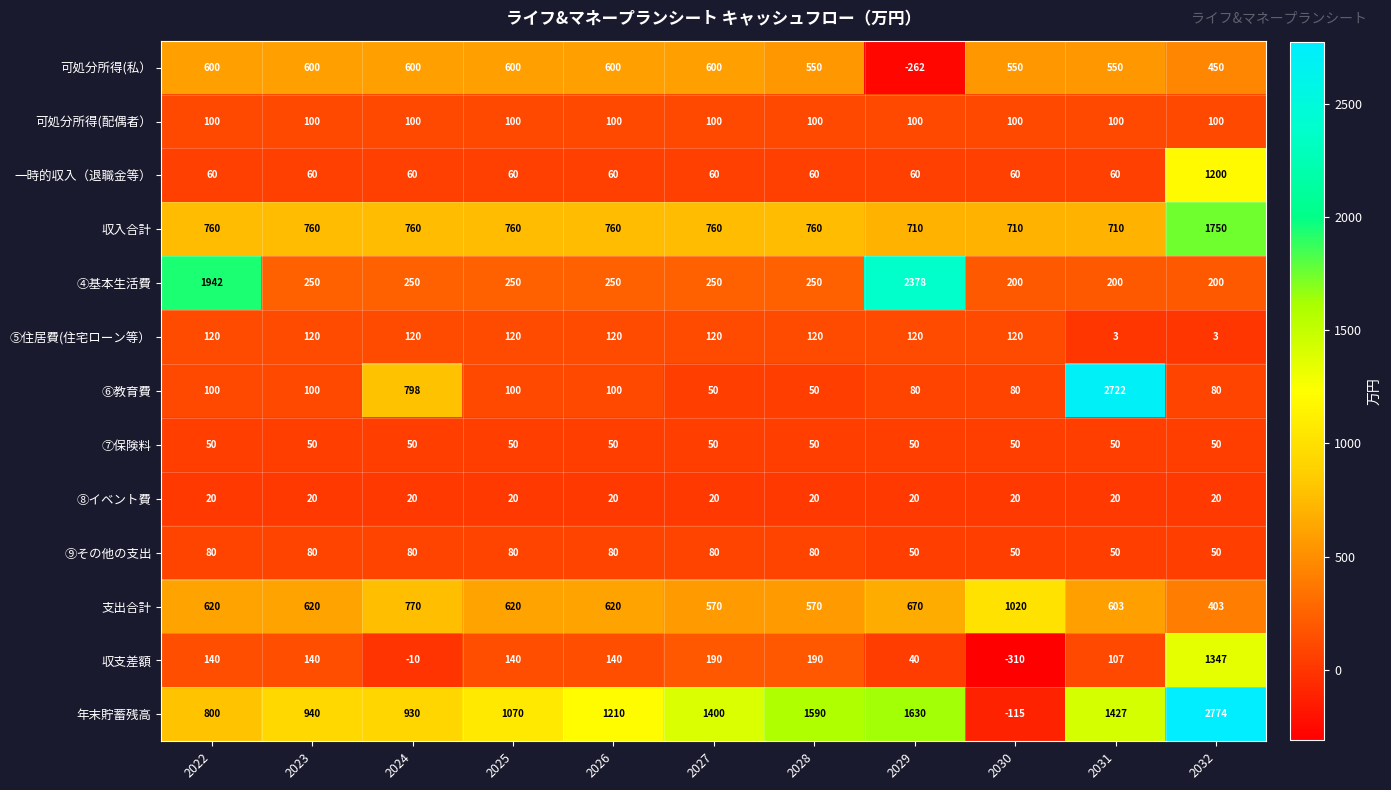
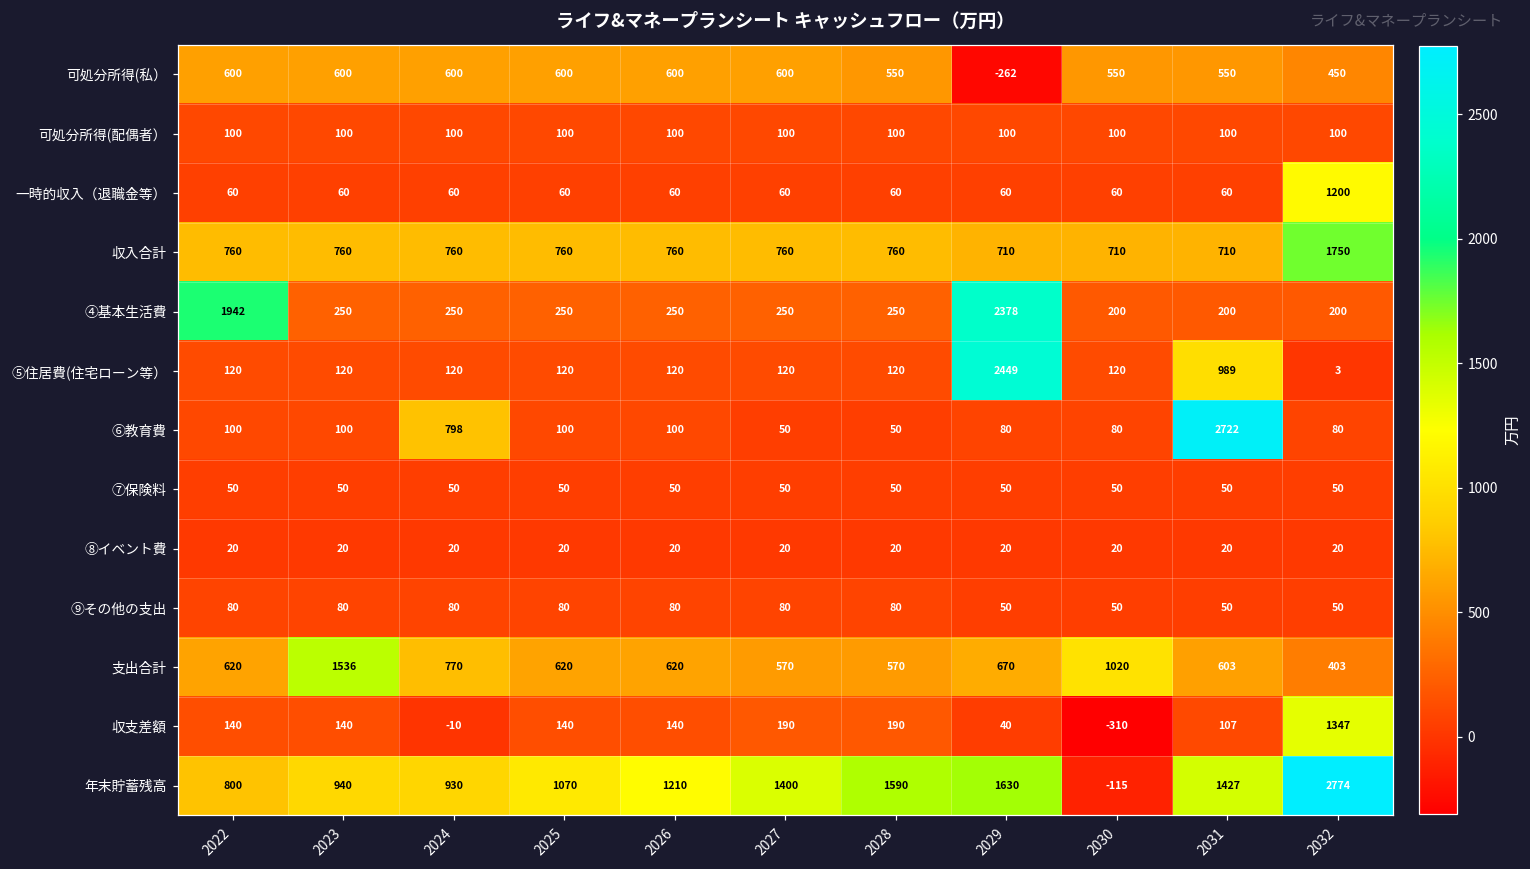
  {
    "可処分所得(私）": {
      "2022": 600,
      "2023": 600,
      "2024": 600,
      "2025": 600,
      "2026": 600,
      "2027": 600,
      "2028": 550,
      "2029": -262,
      "2030": 550,
      "2031": 550,
      "2032": 450
    },
    "可処分所得(配偶者）": {
      "2022": 100,
      "2023": 100,
      "2024": 100,
      "2025": 100,
      "2026": 100,
      "2027": 100,
      "2028": 100,
      "2029": 100,
      "2030": 100,
      "2031": 100,
      "2032": 100
    },
    "一時的収入（退職金等）": {
      "2022": 60,
      "2023": 60,
      "2024": 60,
      "2025": 60,
      "2026": 60,
      "2027": 60,
      "2028": 60,
      "2029": 60,
      "2030": 60,
      "2031": 60,
      "2032": 1200
    },
    "収入合計": {
      "2022": 760,
      "2023": 760,
      "2024": 760,
      "2025": 760,
      "2026": 760,
      "2027": 760,
      "2028": 760,
      "2029": 710,
      "2030": 710,
      "2031": 710,
      "2032": 1750
    },
    "④基本生活費": {
      "2022": 1942,
      "2023": 250,
      "2024": 250,
      "2025": 250,
      "2026": 250,
      "2027": 250,
      "2028": 250,
      "2029": 2378,
      "2030": 200,
      "2031": 200,
      "2032": 200
    },
    "⑤住居費(住宅ローン等）": {
      "2022": 120,
      "2023": 120,
      "2024": 120,
      "2025": 120,
      "2026": 120,
      "2027": 120,
      "2028": 120,
-     "2029": 120,
+     "2029": 2449,
      "2030": 120,
-     "2031": 3,
+     "2031": 989,
      "2032": 3
    },
    "⑥教育費": {
      "2022": 100,
      "2023": 100,
      "2024": 798,
      "2025": 100,
      "2026": 100,
      "2027": 50,
      "2028": 50,
      "2029": 80,
      "2030": 80,
      "2031": 2722,
      "2032": 80
    },
    "⑦保険料": {
      "2022": 50,
      "2023": 50,
      "2024": 50,
      "2025": 50,
      "2026": 50,
      "2027": 50,
      "2028": 50,
      "2029": 50,
      "2030": 50,
      "2031": 50,
      "2032": 50
    },
    "⑧イベント費": {
      "2022": 20,
      "2023": 20,
      "2024": 20,
      "2025": 20,
      "2026": 20,
      "2027": 20,
      "2028": 20,
      "2029": 20,
      "2030": 20,
      "2031": 20,
      "2032": 20
    },
    "⑨その他の支出": {
      "2022": 80,
      "2023": 80,
      "2024": 80,
      "2025": 80,
      "2026": 80,
      "2027": 80,
      "2028": 80,
      "2029": 50,
      "2030": 50,
      "2031": 50,
      "2032": 50
    },
    "支出合計": {
      "2022": 620,
-     "2023": 620,
+     "2023": 1536,
      "2024": 770,
      "2025": 620,
      "2026": 620,
      "2027": 570,
      "2028": 570,
      "2029": 670,
      "2030": 1020,
      "2031": 603,
      "2032": 403
    },
    "収支差額": {
      "2022": 140,
      "2023": 140,
      "2024": -10,
      "2025": 140,
      "2026": 140,
      "2027": 190,
      "2028": 190,
      "2029": 40,
      "2030": -310,
      "2031": 107,
      "2032": 1347
    },
    "年末貯蓄残高": {
      "2022": 800,
      "2023": 940,
      "2024": 930,
      "2025": 1070,
      "2026": 1210,
      "2027": 1400,
      "2028": 1590,
      "2029": 1630,
      "2030": -115,
      "2031": 1427,
      "2032": 2774
    }
  }
